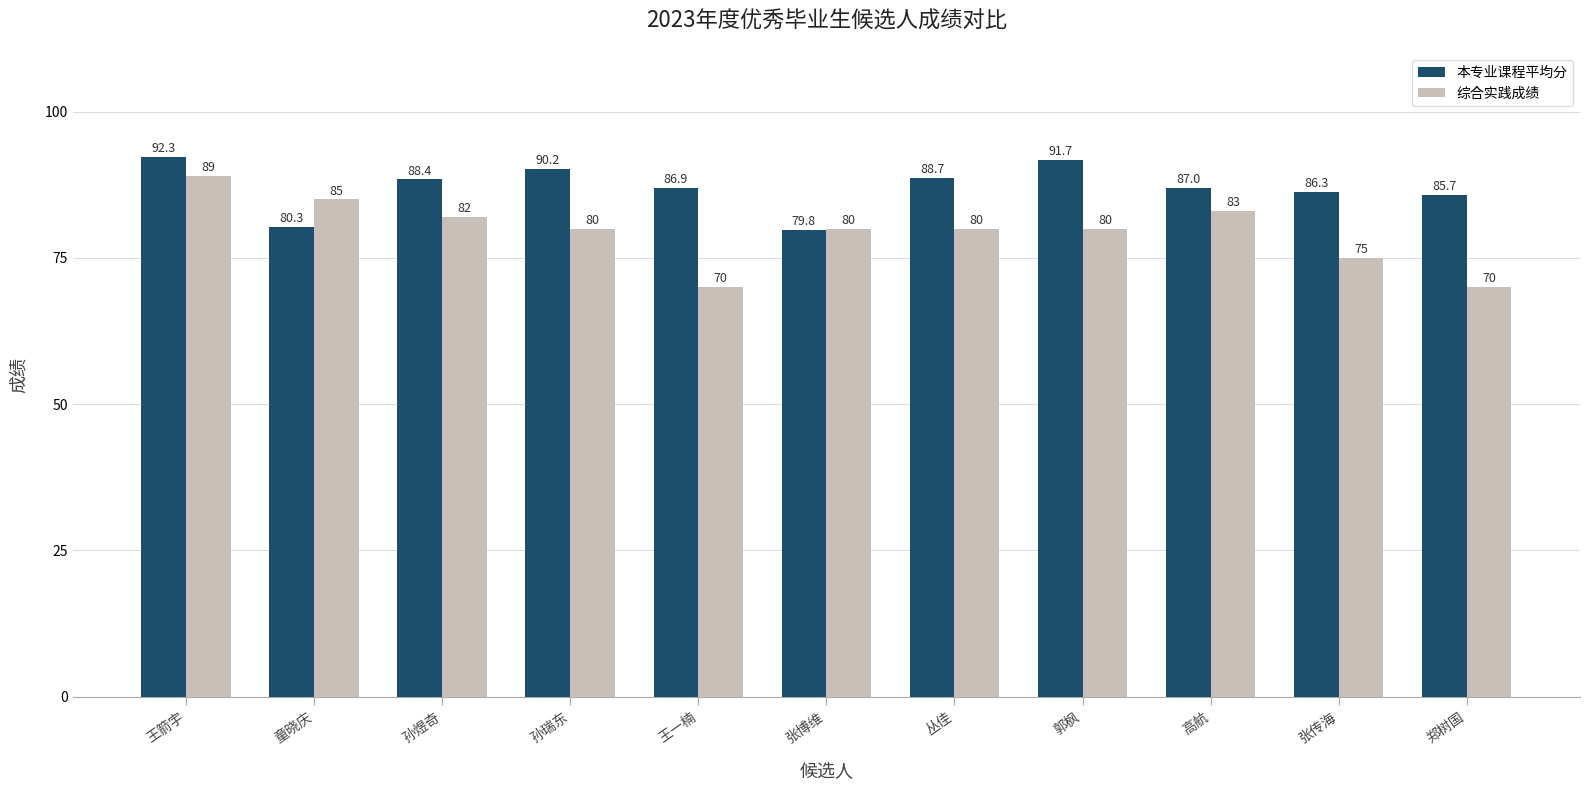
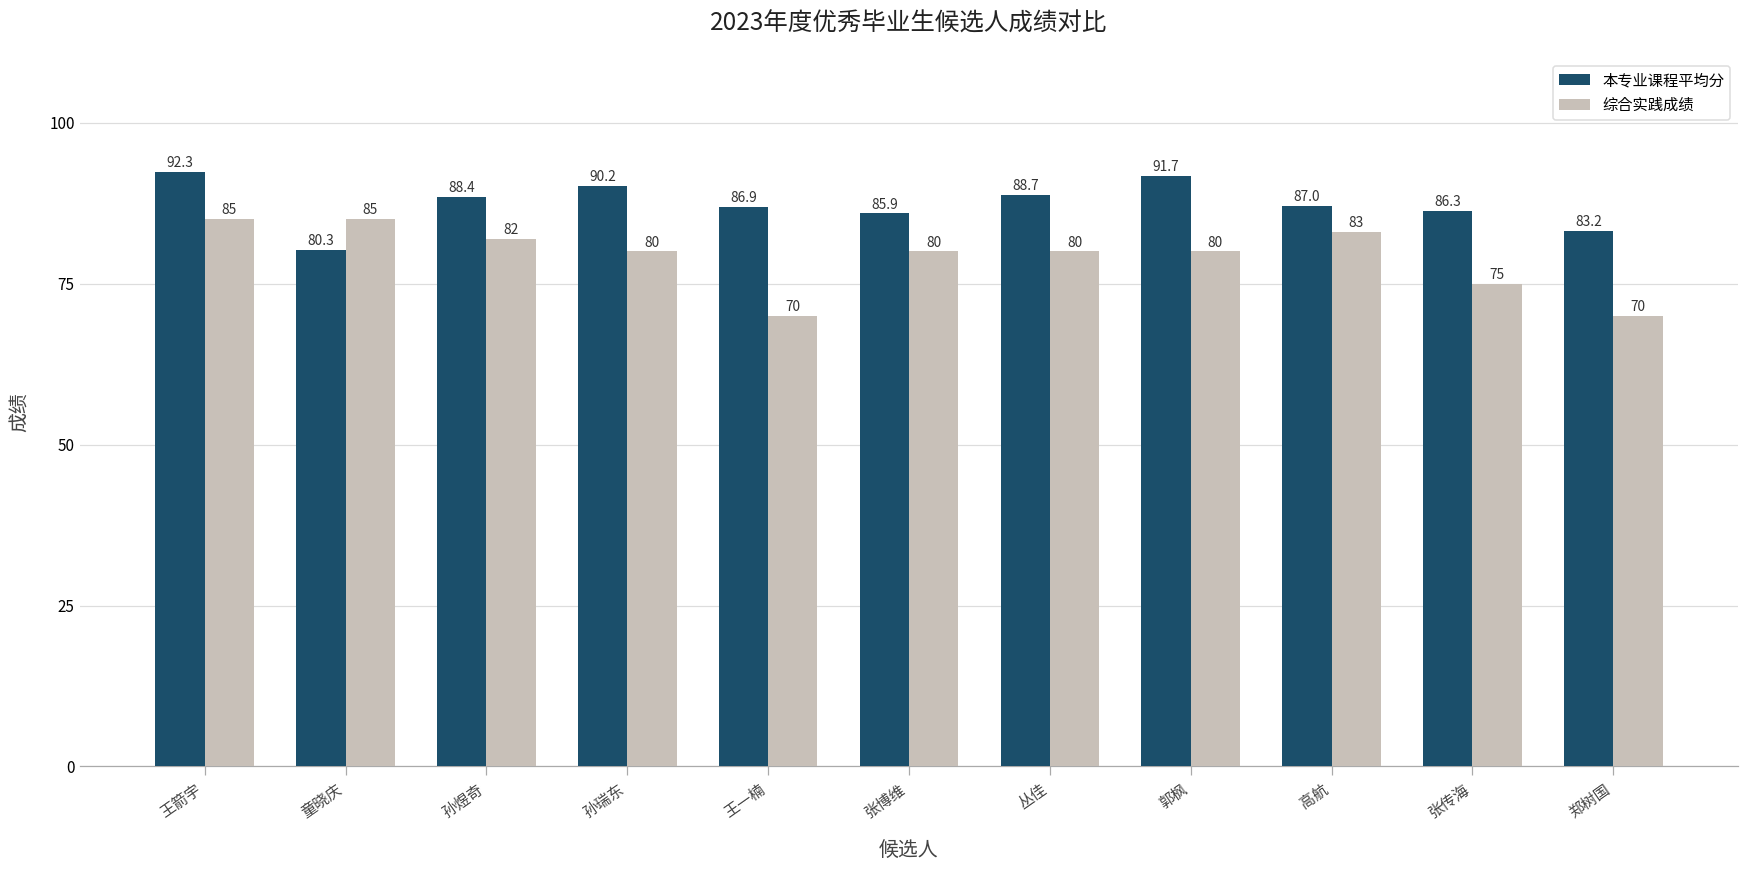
  {
    "本专业课程平均分": {
      "王箭宇": 92.3,
      "童晓庆": 80.3,
      "孙煜奇": 88.4,
      "孙瑞东": 90.2,
      "王一楠": 86.9,
-     "张博维": 79.8,
+     "张博维": 85.9,
      "丛佳": 88.7,
      "郭枫": 91.7,
      "高航": 87.0,
      "张传海": 86.3,
-     "郑树国": 85.7
+     "郑树国": 83.2
    },
    "综合实践成绩": {
-     "王箭宇": 89,
+     "王箭宇": 85,
      "童晓庆": 85,
      "孙煜奇": 82,
      "孙瑞东": 80,
      "王一楠": 70,
      "张博维": 80,
      "丛佳": 80,
      "郭枫": 80,
      "高航": 83,
      "张传海": 75,
      "郑树国": 70
    }
  }
